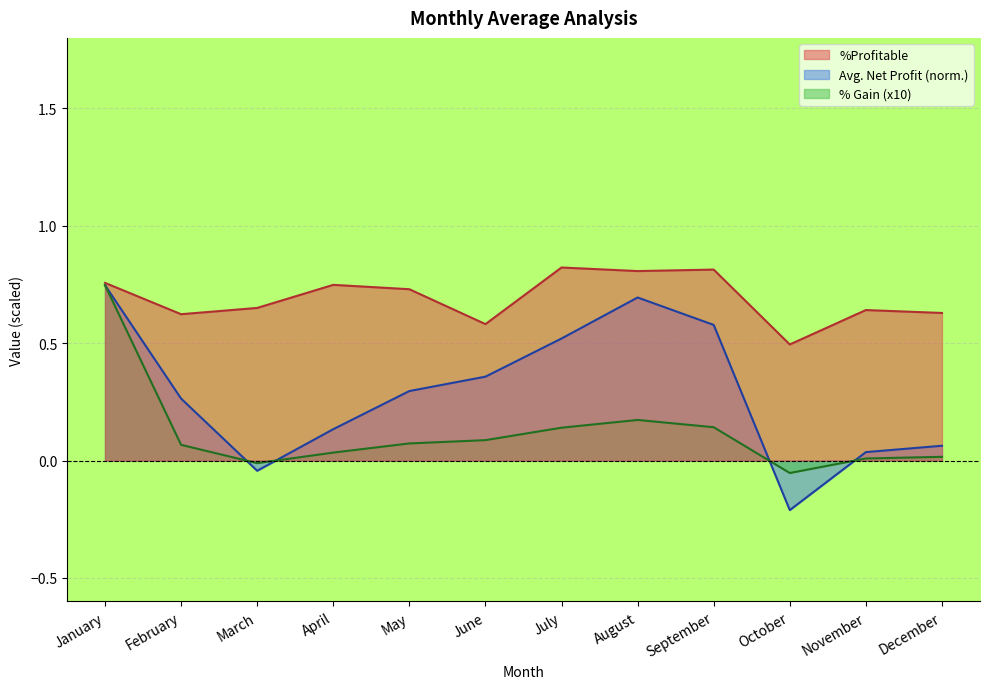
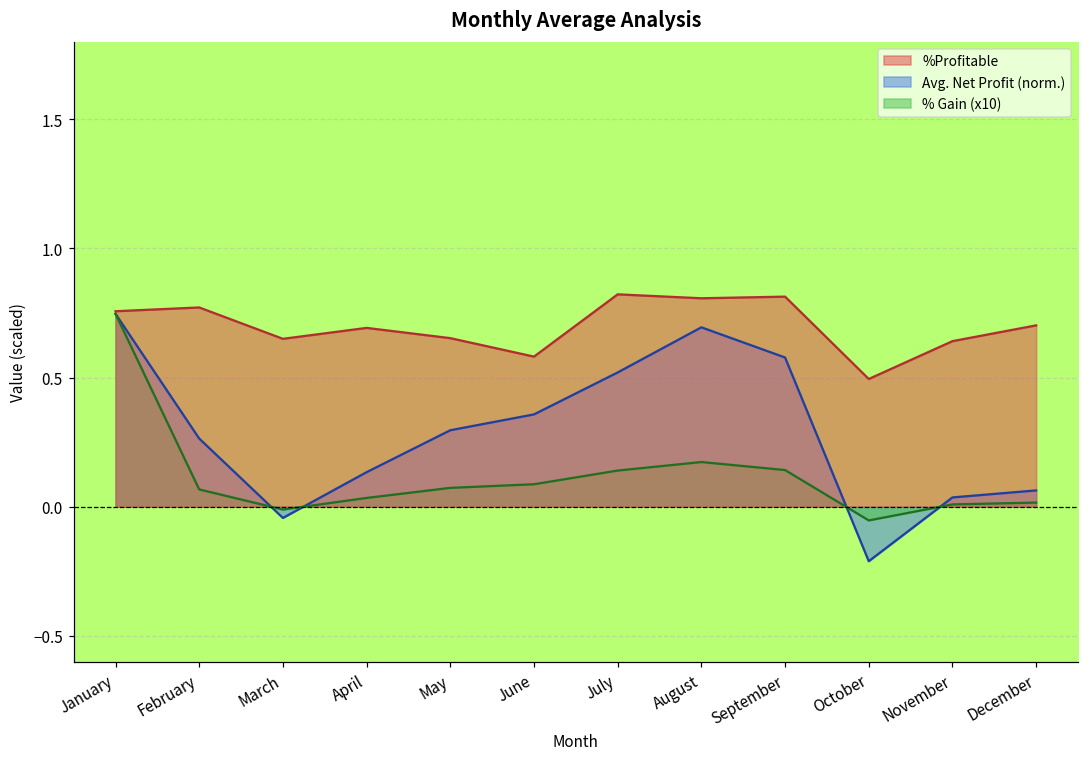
  {
    "%Profitable": {
-     "February": 0.62,
+     "February": 0.77,
      "March": 0.65,
-     "April": 0.75,
-     "May": 0.73,
+     "April": 0.69,
+     "May": 0.65,
      "June": 0.58,
      "July": 0.82,
      "August": 0.81,
      "September": 0.81,
      "October": 0.49,
      "November": 0.64,
-     "December": 0.63
+     "December": 0.70
    }
  }
